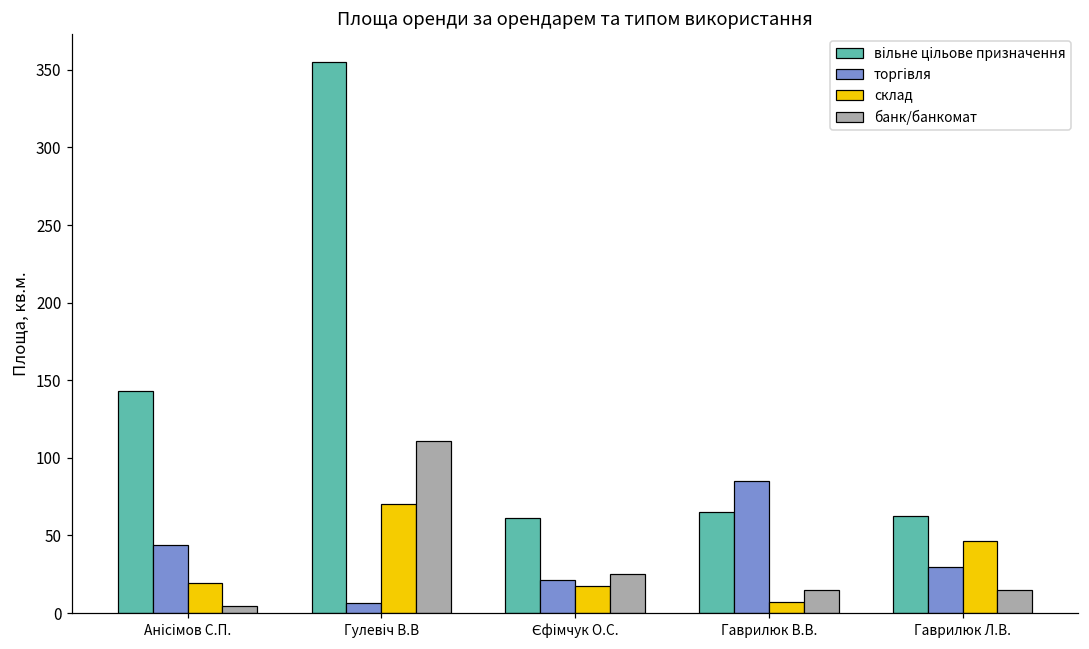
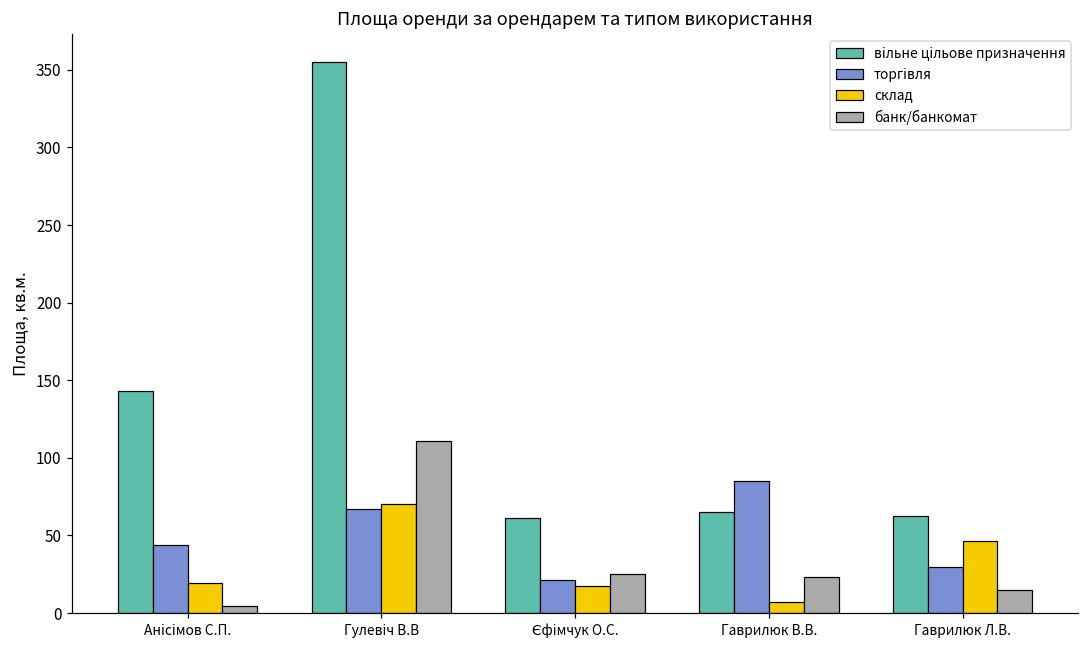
  {
    "вільне цільове призначення": {
      "Анісімов С.П.": 143,
      "Гулевіч В.В": 355,
      "Єфімчук О.С.": 61,
      "Гаврилюк В.В.": 65,
      "Гаврилюк Л.В.": 62
    },
    "торгівля": {
      "Анісімов С.П.": 44,
-     "Гулевіч В.В": 6,
+     "Гулевіч В.В": 67,
      "Єфімчук О.С.": 21,
      "Гаврилюк В.В.": 85,
      "Гаврилюк Л.В.": 30
    },
    "склад": {
      "Анісімов С.П.": 19,
      "Гулевіч В.В": 71,
      "Єфімчук О.С.": 17,
      "Гаврилюк В.В.": 7,
      "Гаврилюк Л.В.": 46
    },
    "банк/банкомат": {
      "Анісімов С.П.": 5,
      "Гулевіч В.В": 111,
      "Єфімчук О.С.": 25,
-     "Гаврилюк В.В.": 15,
+     "Гаврилюк В.В.": 24,
      "Гаврилюк Л.В.": 15
    }
  }
